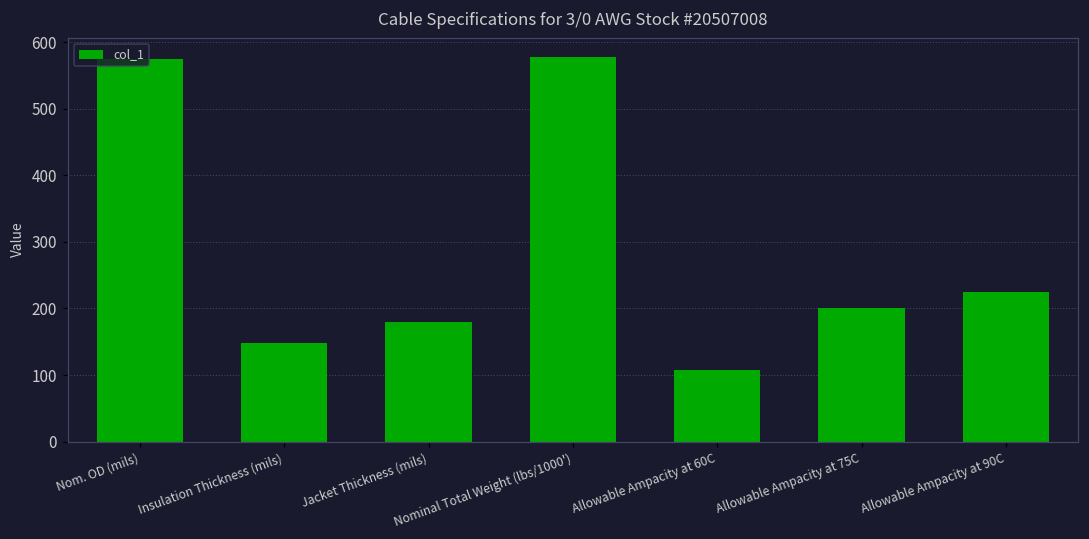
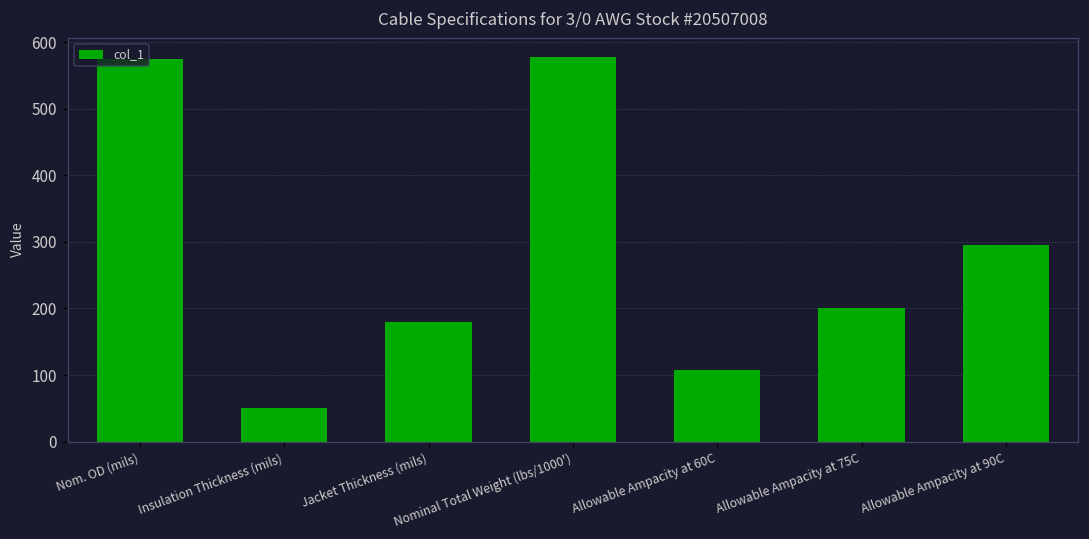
  {
-   "Insulation Thickness (mils)": 150,
+   "Insulation Thickness (mils)": 50,
    "Jacket Thickness (mils)": 180,
    "Nominal Total Weight (lbs/1000')": 580,
    "Allowable Ampacity at 60C": 110,
    "Allowable Ampacity at 75C": 200,
-   "Allowable Ampacity at 90C": 230
+   "Allowable Ampacity at 90C": 300
  }
